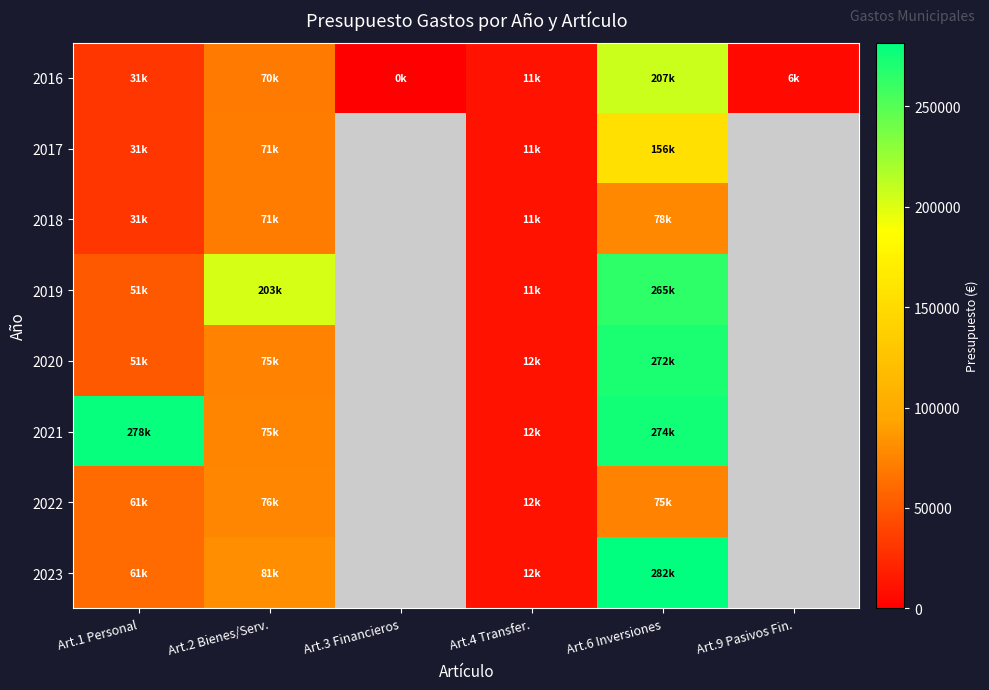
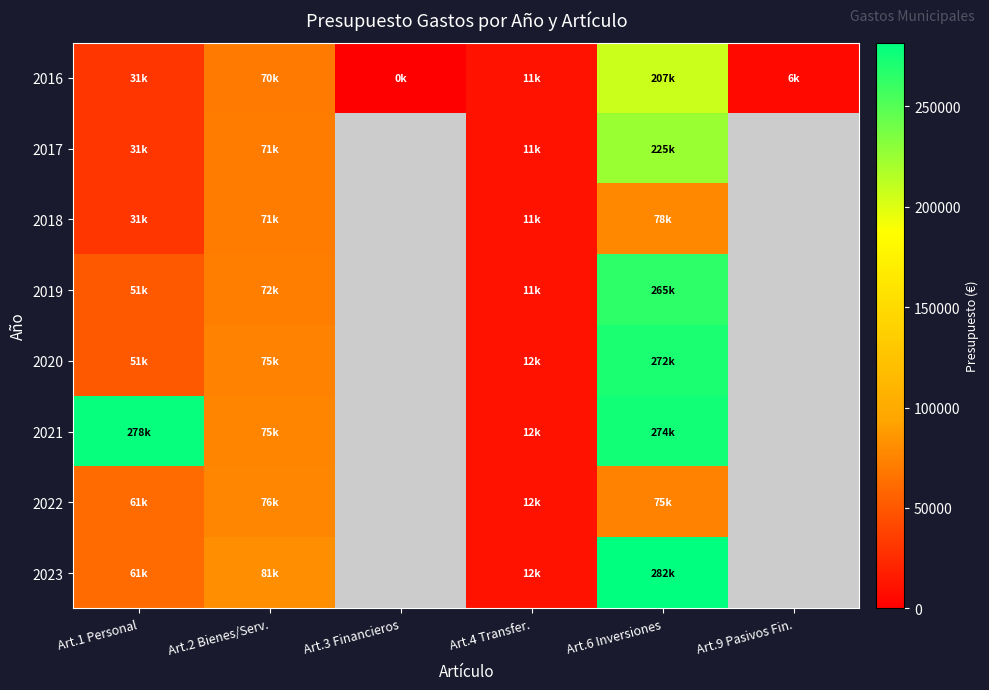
  {
    "2016": {
      "Art.1 Personal": "31k",
      "Art.2 Bienes/Serv.": "70k",
      "Art.3 Financieros": "0k",
      "Art.4 Transfer.": "11k",
      "Art.6 Inversiones": "207k",
      "Art.9 Pasivos Fin.": "6k"
    },
    "2017": {
      "Art.1 Personal": "31k",
      "Art.2 Bienes/Serv.": "71k",
      "Art.4 Transfer.": "11k",
-     "Art.6 Inversiones": "156k"
+     "Art.6 Inversiones": "225k"
    },
    "2018": {
      "Art.1 Personal": "31k",
      "Art.2 Bienes/Serv.": "71k",
      "Art.4 Transfer.": "11k",
      "Art.6 Inversiones": "78k"
    },
    "2019": {
      "Art.1 Personal": "51k",
-     "Art.2 Bienes/Serv.": "203k",
+     "Art.2 Bienes/Serv.": "72k",
      "Art.4 Transfer.": "11k",
      "Art.6 Inversiones": "265k"
    },
    "2020": {
      "Art.1 Personal": "51k",
      "Art.2 Bienes/Serv.": "75k",
      "Art.4 Transfer.": "12k",
      "Art.6 Inversiones": "272k"
    },
    "2021": {
      "Art.1 Personal": "278k",
      "Art.2 Bienes/Serv.": "75k",
      "Art.4 Transfer.": "12k",
      "Art.6 Inversiones": "274k"
    },
    "2022": {
      "Art.1 Personal": "61k",
      "Art.2 Bienes/Serv.": "76k",
      "Art.4 Transfer.": "12k",
      "Art.6 Inversiones": "75k"
    },
    "2023": {
      "Art.1 Personal": "61k",
      "Art.2 Bienes/Serv.": "81k",
      "Art.4 Transfer.": "12k",
      "Art.6 Inversiones": "282k"
    }
  }
